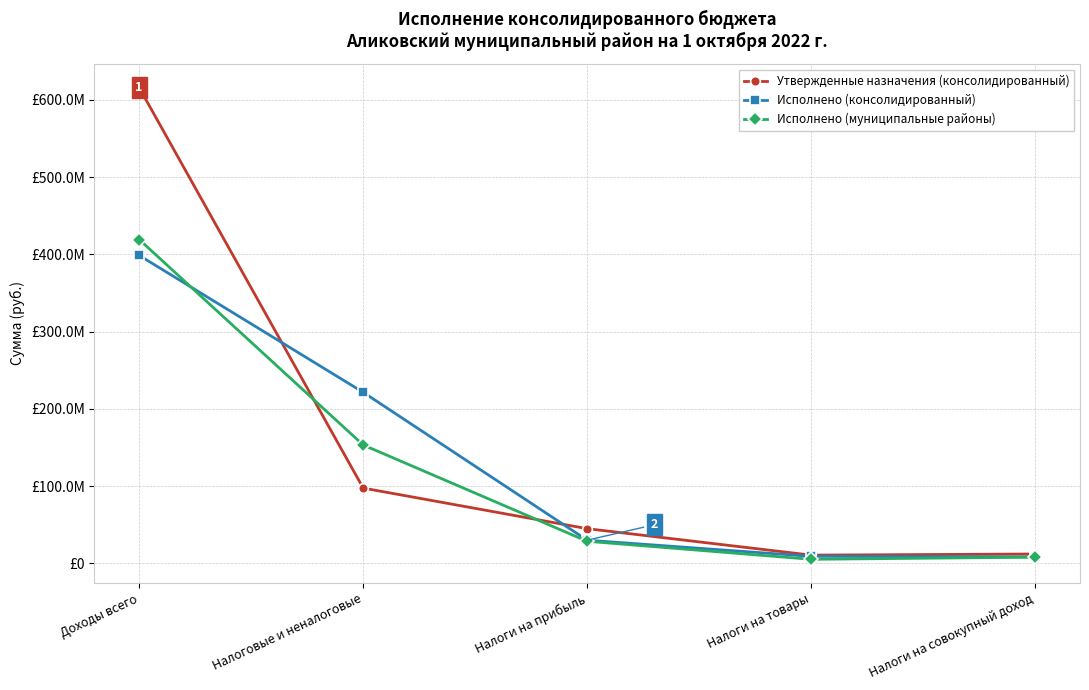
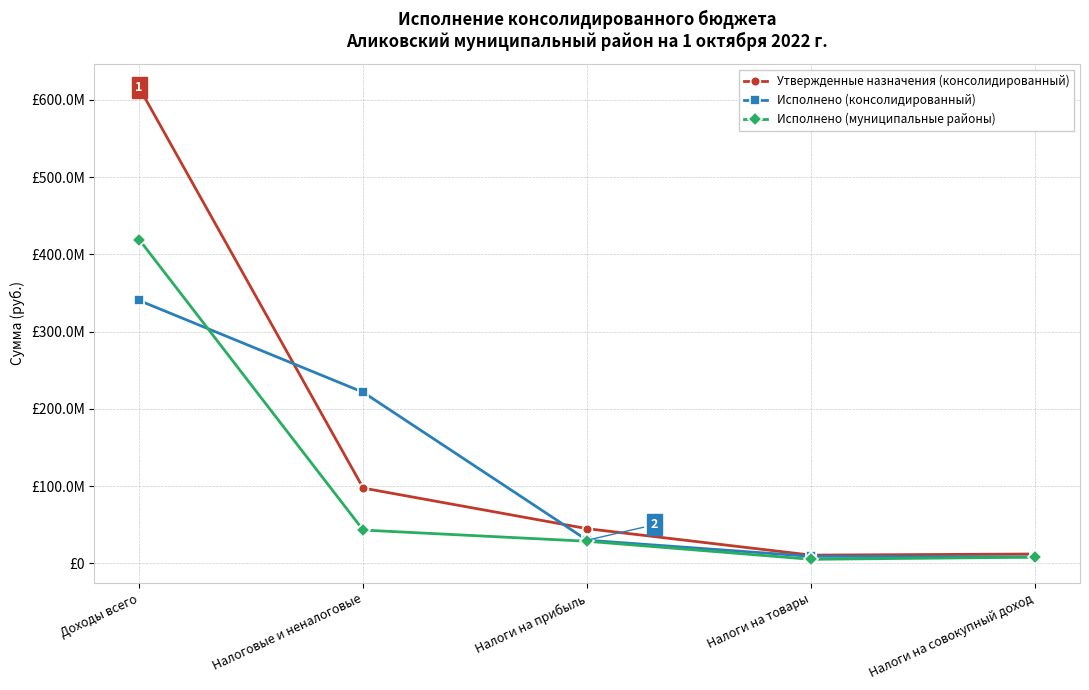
  {
    "Утвержденные назначения (консолидированный)": {
      "Налоговые и неналоговые": "£100000000",
      "Налоги на прибыль": "£40000000",
      "Налоги на совокупный доход": "£10000000"
    },
    "Исполнено (консолидированный)": {
-     "Доходы всего": "£400000000",
+     "Доходы всего": "£340000000",
      "Налоговые и неналоговые": "£220000000"
    },
    "Исполнено (муниципальные районы)": {
      "Доходы всего": "£420000000",
-     "Налоговые и неналоговые": "£150000000",
+     "Налоговые и неналоговые": "£40000000",
      "Налоги на товары": "£10000000"
    }
  }
